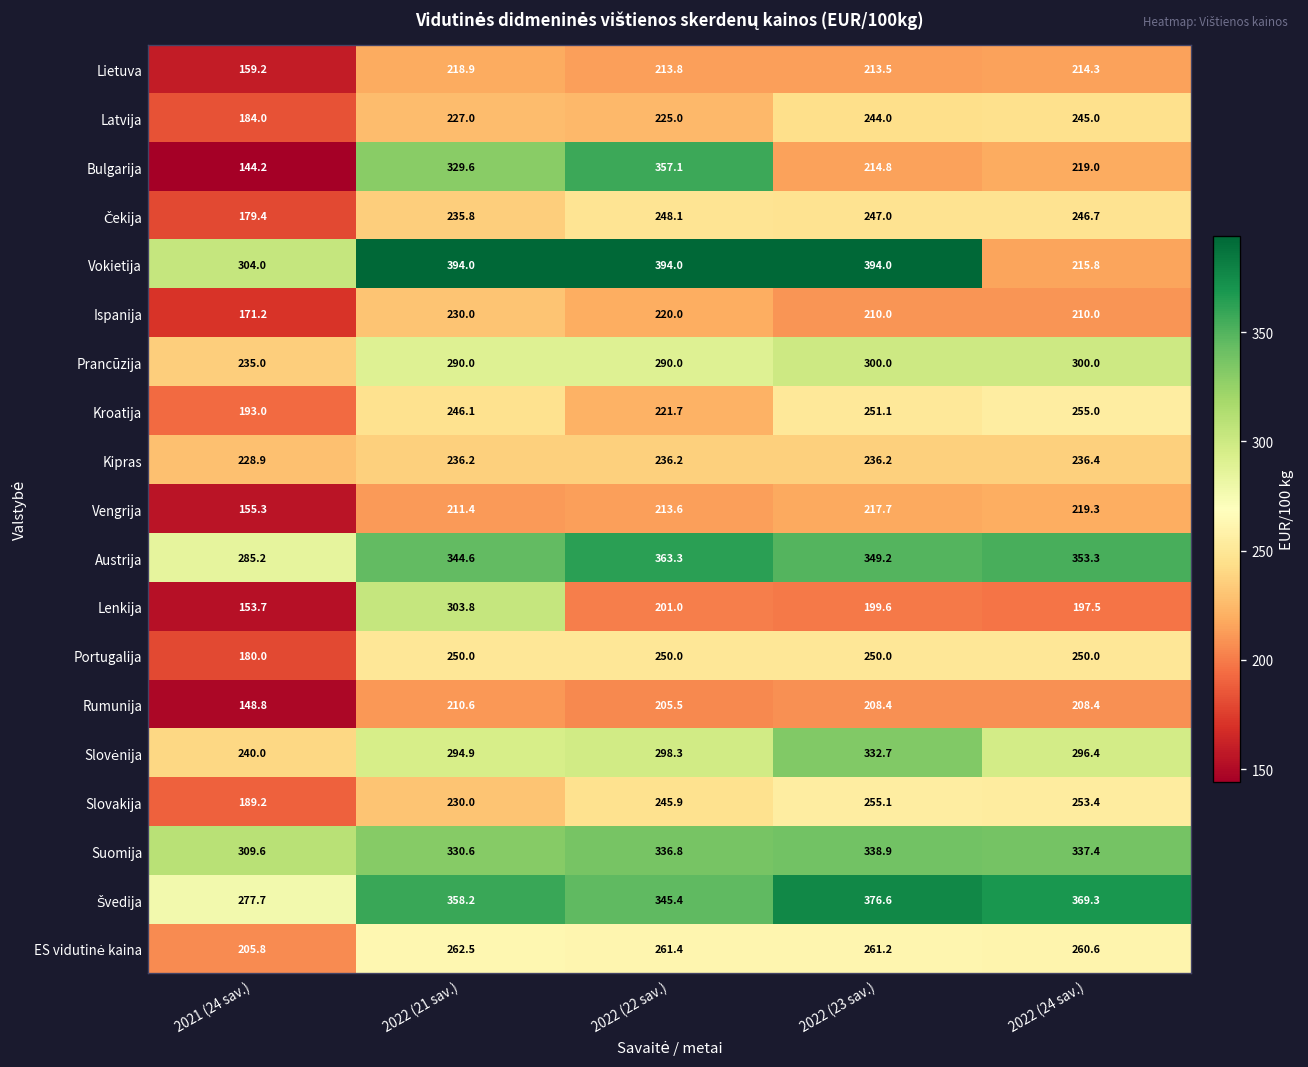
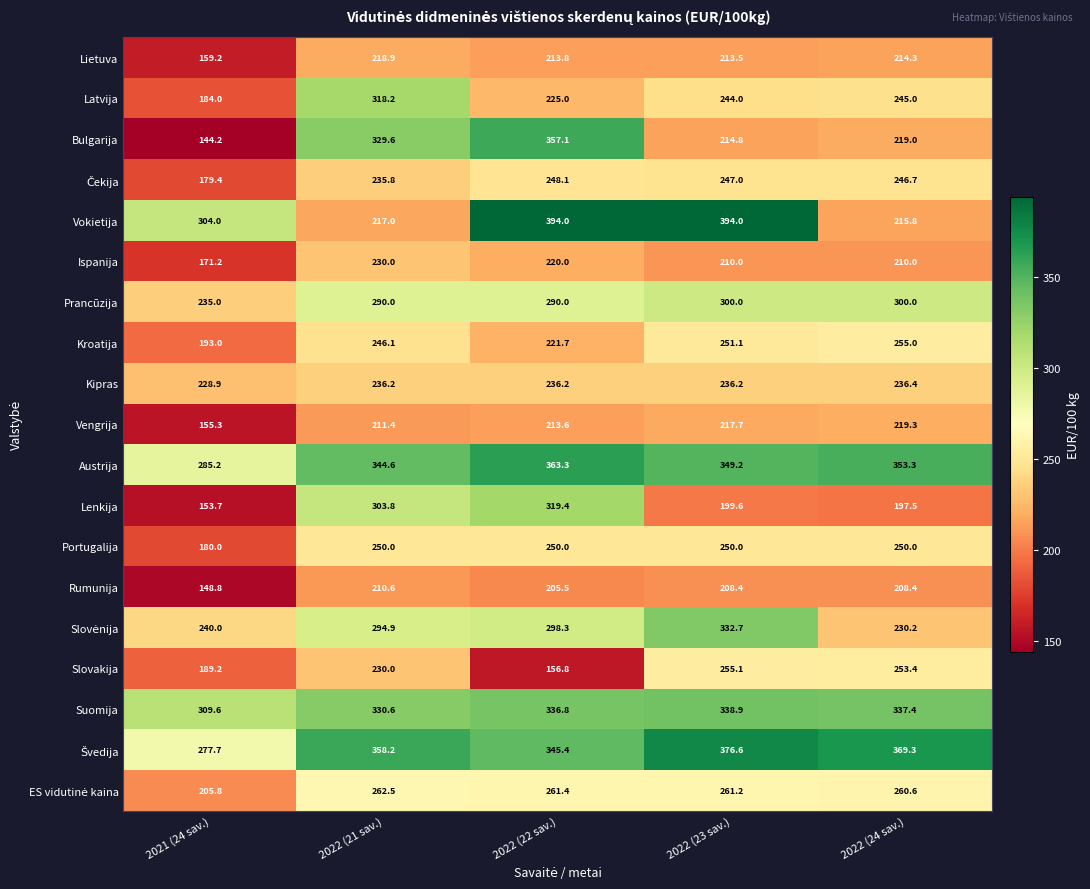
  {
    "Lietuva": {
      "2021 (24 sav.)": 159.2,
      "2022 (21 sav.)": 218.9,
      "2022 (22 sav.)": 213.8,
      "2022 (23 sav.)": 213.5,
      "2022 (24 sav.)": 214.3
    },
    "Latvija": {
      "2021 (24 sav.)": 184.0,
-     "2022 (21 sav.)": 227.0,
+     "2022 (21 sav.)": 318.2,
      "2022 (22 sav.)": 225.0,
      "2022 (23 sav.)": 244.0,
      "2022 (24 sav.)": 245.0
    },
    "Bulgarija": {
      "2021 (24 sav.)": 144.2,
      "2022 (21 sav.)": 329.6,
      "2022 (22 sav.)": 357.1,
      "2022 (23 sav.)": 214.8,
      "2022 (24 sav.)": 219.0
    },
    "Čekija": {
      "2021 (24 sav.)": 179.4,
      "2022 (21 sav.)": 235.8,
      "2022 (22 sav.)": 248.1,
      "2022 (23 sav.)": 247.0,
      "2022 (24 sav.)": 246.7
    },
    "Vokietija": {
      "2021 (24 sav.)": 304.0,
-     "2022 (21 sav.)": 394.0,
+     "2022 (21 sav.)": 217.0,
      "2022 (22 sav.)": 394.0,
      "2022 (23 sav.)": 394.0,
      "2022 (24 sav.)": 215.8
    },
    "Ispanija": {
      "2021 (24 sav.)": 171.2,
      "2022 (21 sav.)": 230.0,
      "2022 (22 sav.)": 220.0,
      "2022 (23 sav.)": 210.0,
      "2022 (24 sav.)": 210.0
    },
    "Prancūzija": {
      "2021 (24 sav.)": 235.0,
      "2022 (21 sav.)": 290.0,
      "2022 (22 sav.)": 290.0,
      "2022 (23 sav.)": 300.0,
      "2022 (24 sav.)": 300.0
    },
    "Kroatija": {
      "2021 (24 sav.)": 193.0,
      "2022 (21 sav.)": 246.1,
      "2022 (22 sav.)": 221.7,
      "2022 (23 sav.)": 251.1,
      "2022 (24 sav.)": 255.0
    },
    "Kipras": {
      "2021 (24 sav.)": 228.9,
      "2022 (21 sav.)": 236.2,
      "2022 (22 sav.)": 236.2,
      "2022 (23 sav.)": 236.2,
      "2022 (24 sav.)": 236.4
    },
    "Vengrija": {
      "2021 (24 sav.)": 155.3,
      "2022 (21 sav.)": 211.4,
      "2022 (22 sav.)": 213.6,
      "2022 (23 sav.)": 217.7,
      "2022 (24 sav.)": 219.3
    },
    "Austrija": {
      "2021 (24 sav.)": 285.2,
      "2022 (21 sav.)": 344.6,
      "2022 (22 sav.)": 363.3,
      "2022 (23 sav.)": 349.2,
      "2022 (24 sav.)": 353.3
    },
    "Lenkija": {
      "2021 (24 sav.)": 153.7,
      "2022 (21 sav.)": 303.8,
-     "2022 (22 sav.)": 201.0,
+     "2022 (22 sav.)": 319.4,
      "2022 (23 sav.)": 199.6,
      "2022 (24 sav.)": 197.5
    },
    "Portugalija": {
      "2021 (24 sav.)": 180.0,
      "2022 (21 sav.)": 250.0,
      "2022 (22 sav.)": 250.0,
      "2022 (23 sav.)": 250.0,
      "2022 (24 sav.)": 250.0
    },
    "Rumunija": {
      "2021 (24 sav.)": 148.8,
      "2022 (21 sav.)": 210.6,
      "2022 (22 sav.)": 205.5,
      "2022 (23 sav.)": 208.4,
      "2022 (24 sav.)": 208.4
    },
    "Slovėnija": {
      "2021 (24 sav.)": 240.0,
      "2022 (21 sav.)": 294.9,
      "2022 (22 sav.)": 298.3,
      "2022 (23 sav.)": 332.7,
-     "2022 (24 sav.)": 296.4
+     "2022 (24 sav.)": 230.2
    },
    "Slovakija": {
      "2021 (24 sav.)": 189.2,
      "2022 (21 sav.)": 230.0,
-     "2022 (22 sav.)": 245.9,
+     "2022 (22 sav.)": 156.8,
      "2022 (23 sav.)": 255.1,
      "2022 (24 sav.)": 253.4
    },
    "Suomija": {
      "2021 (24 sav.)": 309.6,
      "2022 (21 sav.)": 330.6,
      "2022 (22 sav.)": 336.8,
      "2022 (23 sav.)": 338.9,
      "2022 (24 sav.)": 337.4
    },
    "Švedija": {
      "2021 (24 sav.)": 277.7,
      "2022 (21 sav.)": 358.2,
      "2022 (22 sav.)": 345.4,
      "2022 (23 sav.)": 376.6,
      "2022 (24 sav.)": 369.3
    },
    "ES vidutinė kaina": {
      "2021 (24 sav.)": 205.8,
      "2022 (21 sav.)": 262.5,
      "2022 (22 sav.)": 261.4,
      "2022 (23 sav.)": 261.2,
      "2022 (24 sav.)": 260.6
    }
  }
